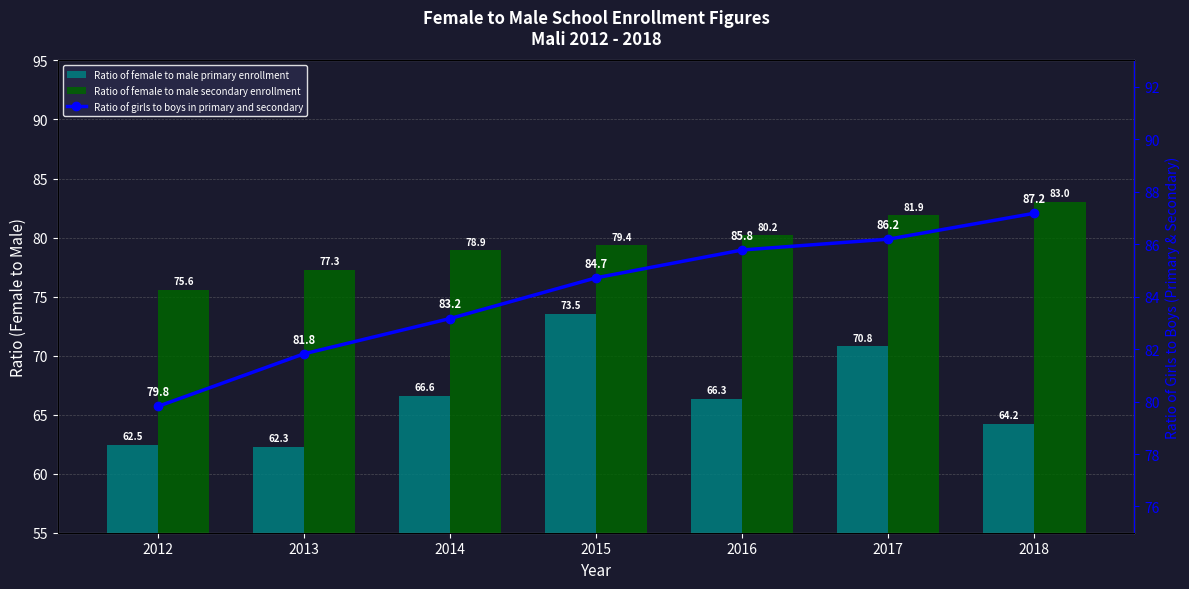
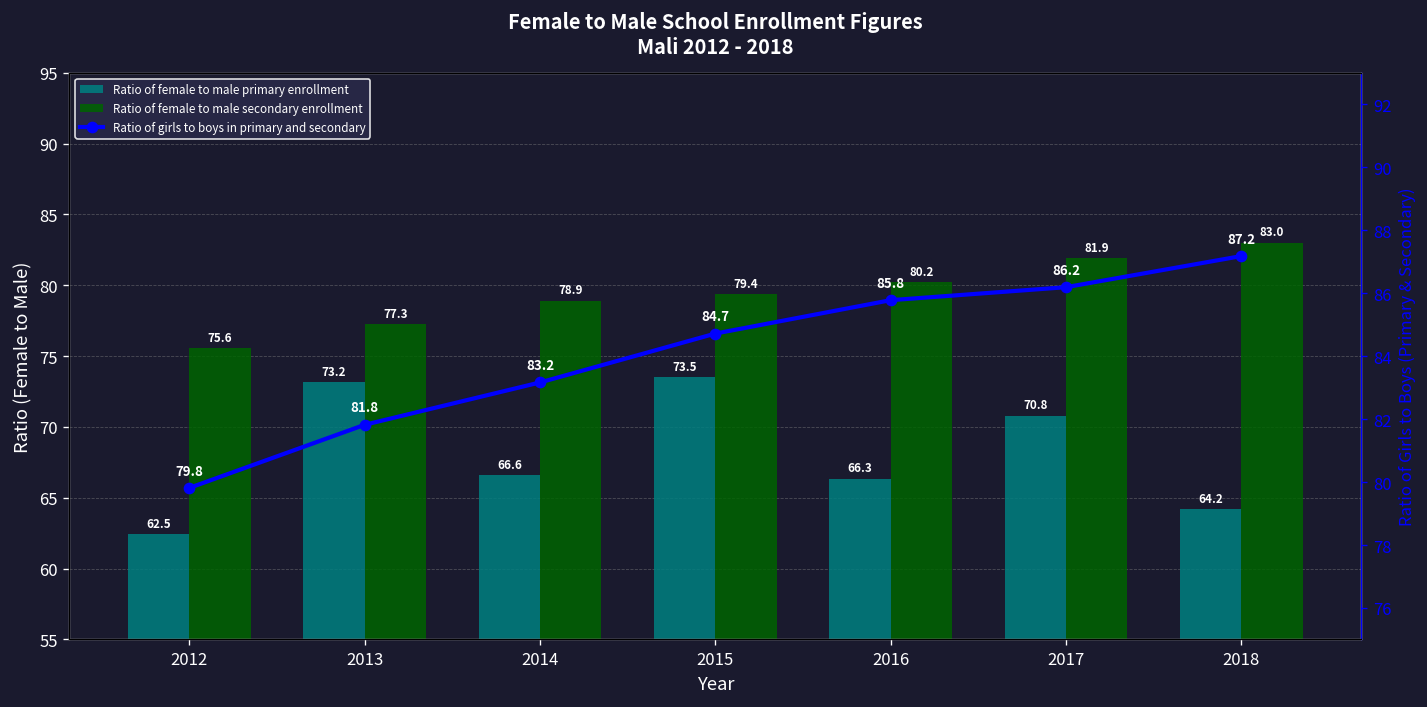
  {
    "Ratio of female to male primary enrollment": {
      "2012": 62.5,
-     "2013": 62.3,
+     "2013": 73.2,
      "2014": 66.6,
      "2015": 73.5,
      "2016": 66.3,
      "2017": 70.8,
      "2018": 64.2
    },
    "Ratio of female to male secondary enrollment": {
      "2012": 75.6,
      "2013": 77.3,
      "2014": 78.9,
      "2015": 79.4,
      "2016": 80.2,
      "2017": 81.9,
      "2018": 83.0
    },
    "Ratio of girls to boys in primary and secondary": {
      "2012": 79.8,
      "2013": 81.8,
      "2014": 83.2,
      "2015": 84.7,
      "2016": 85.8,
      "2017": 86.2,
      "2018": 87.2
    }
  }
